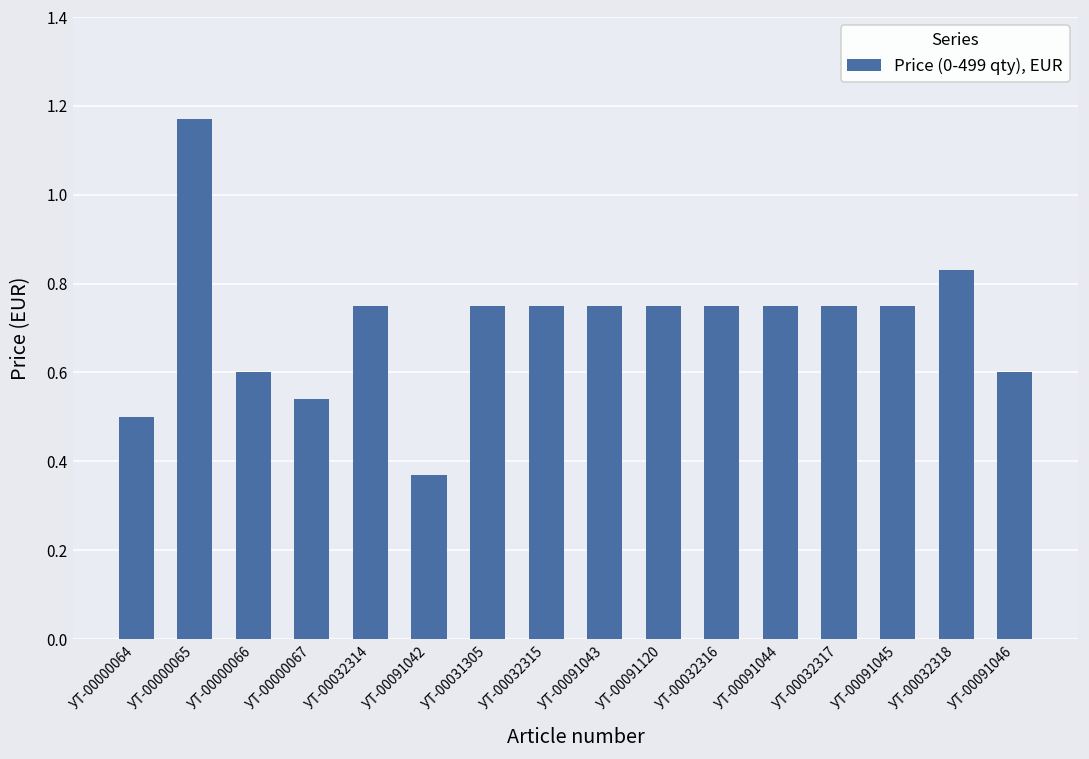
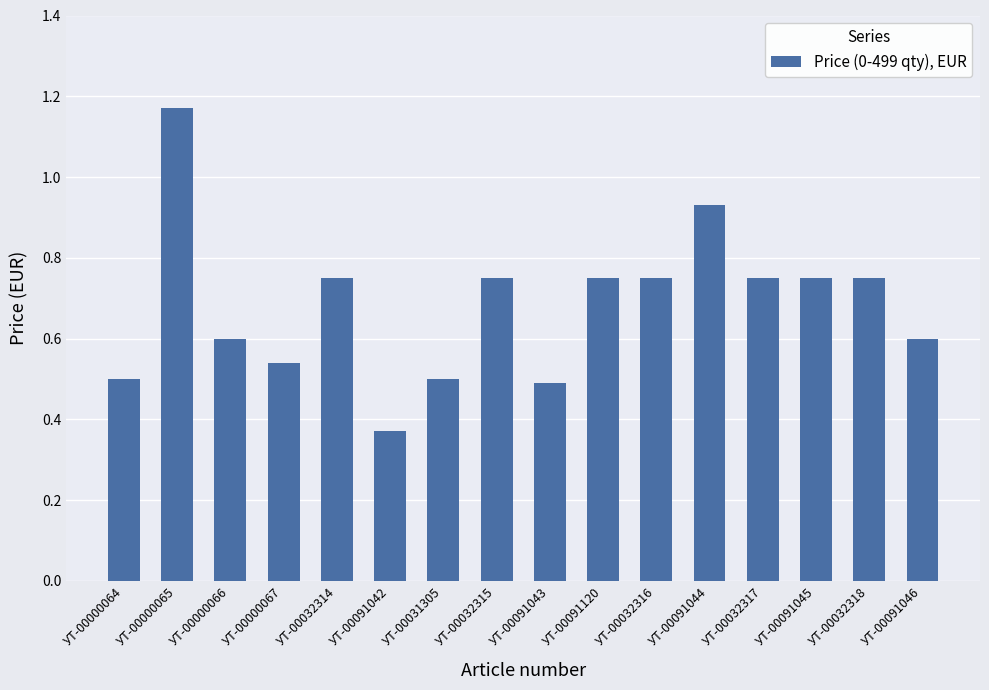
  {
    "УТ-00000064": 0.50,
    "УТ-00000065": 1.17,
    "УТ-00000066": 0.60,
    "УТ-00000067": 0.54,
    "УТ-00032314": 0.75,
    "УТ-00091042": 0.37,
-   "УТ-00031305": 0.75,
+   "УТ-00031305": 0.50,
    "УТ-00032315": 0.75,
-   "УТ-00091043": 0.75,
+   "УТ-00091043": 0.49,
    "УТ-00091120": 0.75,
    "УТ-00032316": 0.75,
-   "УТ-00091044": 0.75,
+   "УТ-00091044": 0.93,
    "УТ-00032317": 0.75,
    "УТ-00091045": 0.75,
-   "УТ-00032318": 0.83,
+   "УТ-00032318": 0.75,
    "УТ-00091046": 0.60
  }
